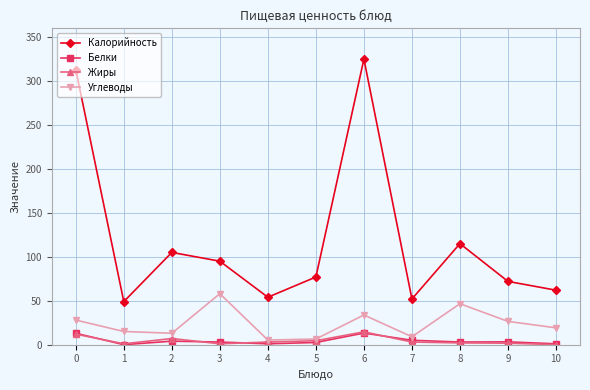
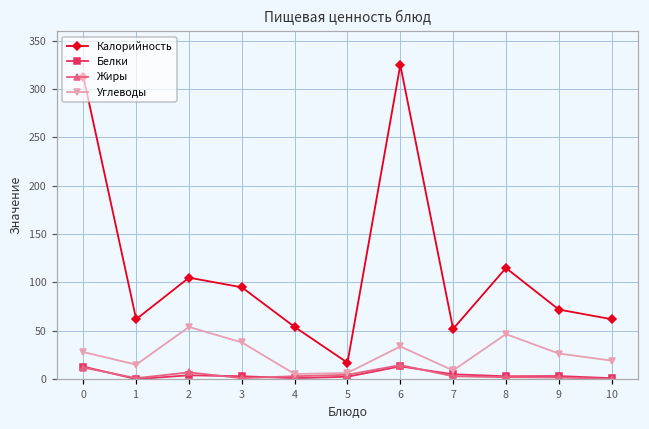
  {
    "Калорийность": {
-     "1": 50,
+     "1": 60,
      "2": 110,
      "3": 100,
      "4": 50,
-     "5": 80,
+     "5": 20,
      "6": 330,
      "7": 50,
      "8": 120,
      "9": 70,
      "10": 60
    },
    "Углеводы": {
      "0": 30,
      "1": 20,
-     "2": 10,
-     "3": 60,
+     "2": 50,
+     "3": 40,
      "6": 30,
      "7": 10,
      "8": 50,
      "9": 30,
      "10": 20
    }
  }
